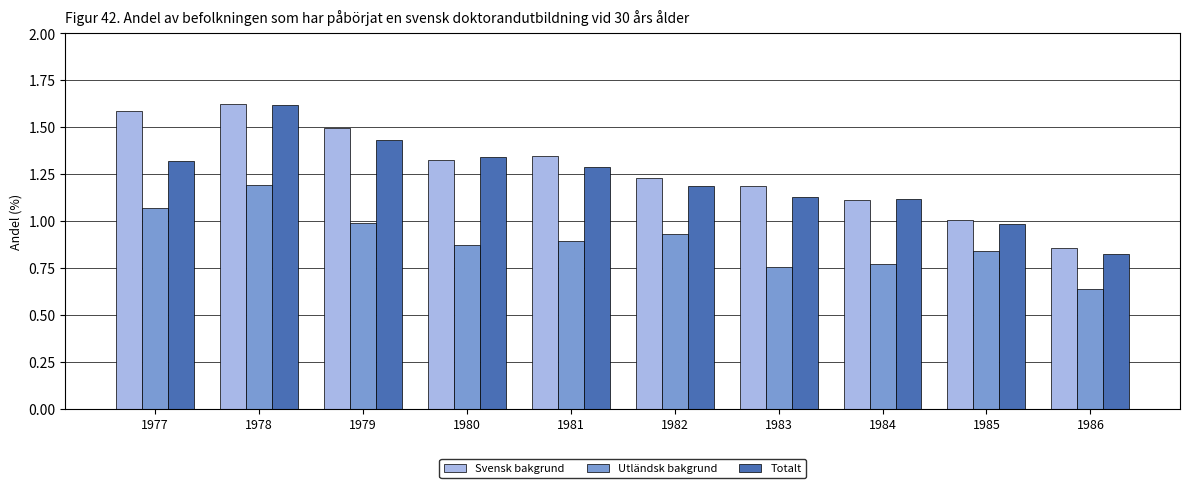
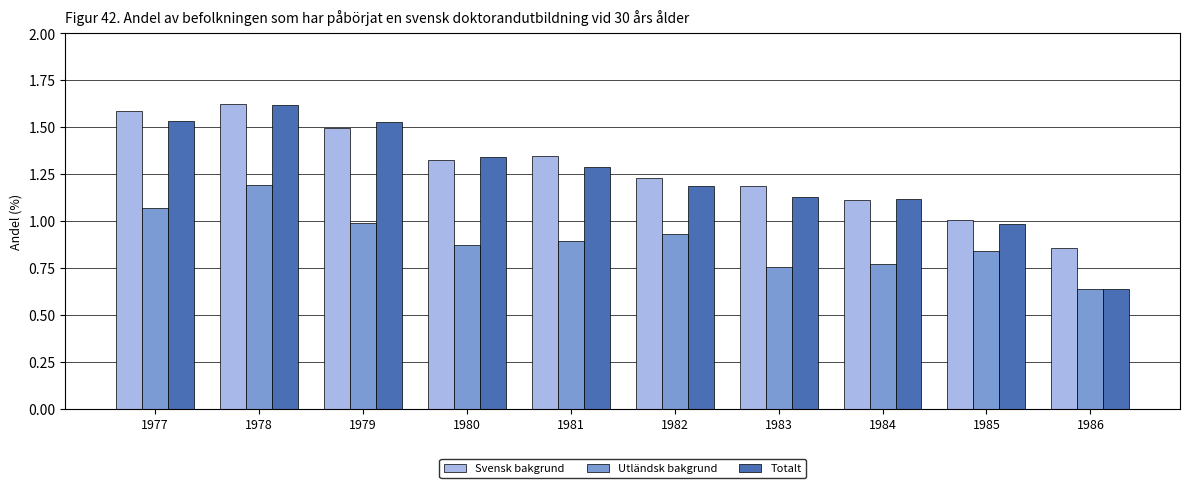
  {
    "Totalt": {
-     "1977": 1.32,
+     "1977": 1.53,
      "1978": 1.62,
-     "1979": 1.43,
+     "1979": 1.52,
      "1980": 1.34,
      "1981": 1.29,
      "1982": 1.19,
      "1983": 1.13,
      "1984": 1.12,
      "1985": 0.98,
-     "1986": 0.82
+     "1986": 0.64
    }
  }
